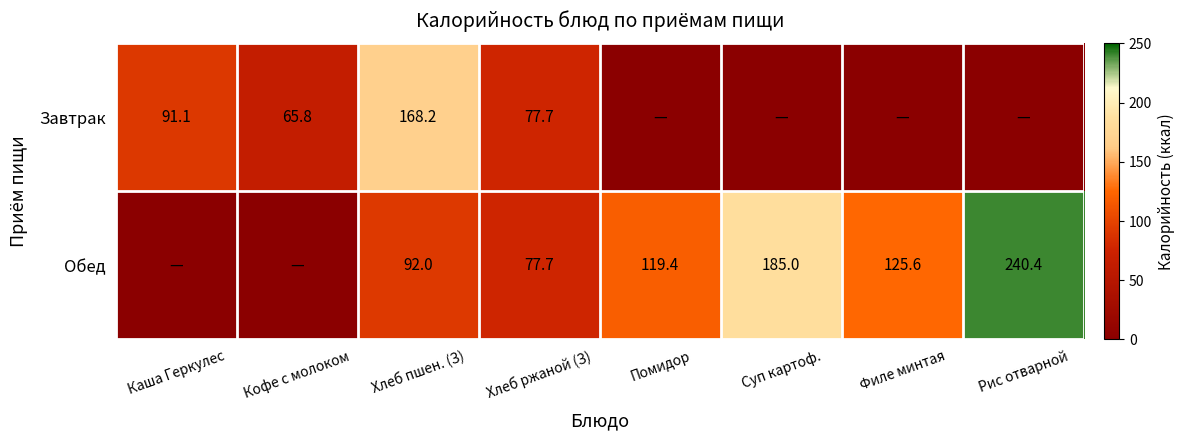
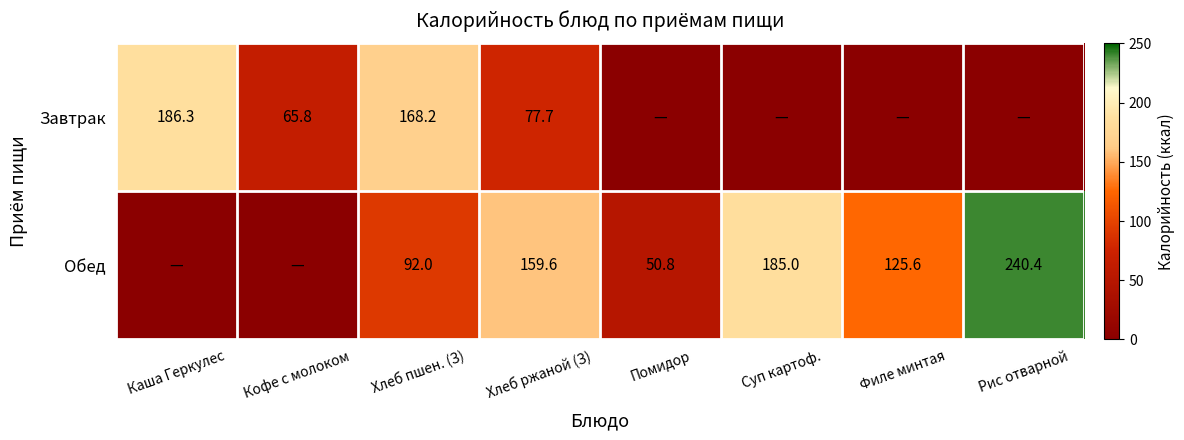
  {
    "Завтрак": {
-     "Каша Геркулес": 91.1,
+     "Каша Геркулес": 186.3,
      "Кофе с молоком": 65.8,
      "Хлеб пшен. (З)": 168.2,
      "Хлеб ржаной (З)": 77.7
    },
    "Обед": {
      "Хлеб пшен. (З)": 92.0,
-     "Хлеб ржаной (З)": 77.7,
-     "Помидор": 119.4,
+     "Хлеб ржаной (З)": 159.6,
+     "Помидор": 50.8,
      "Суп картоф.": 185.0,
      "Филе минтая": 125.6,
      "Рис отварной": 240.4
    }
  }
